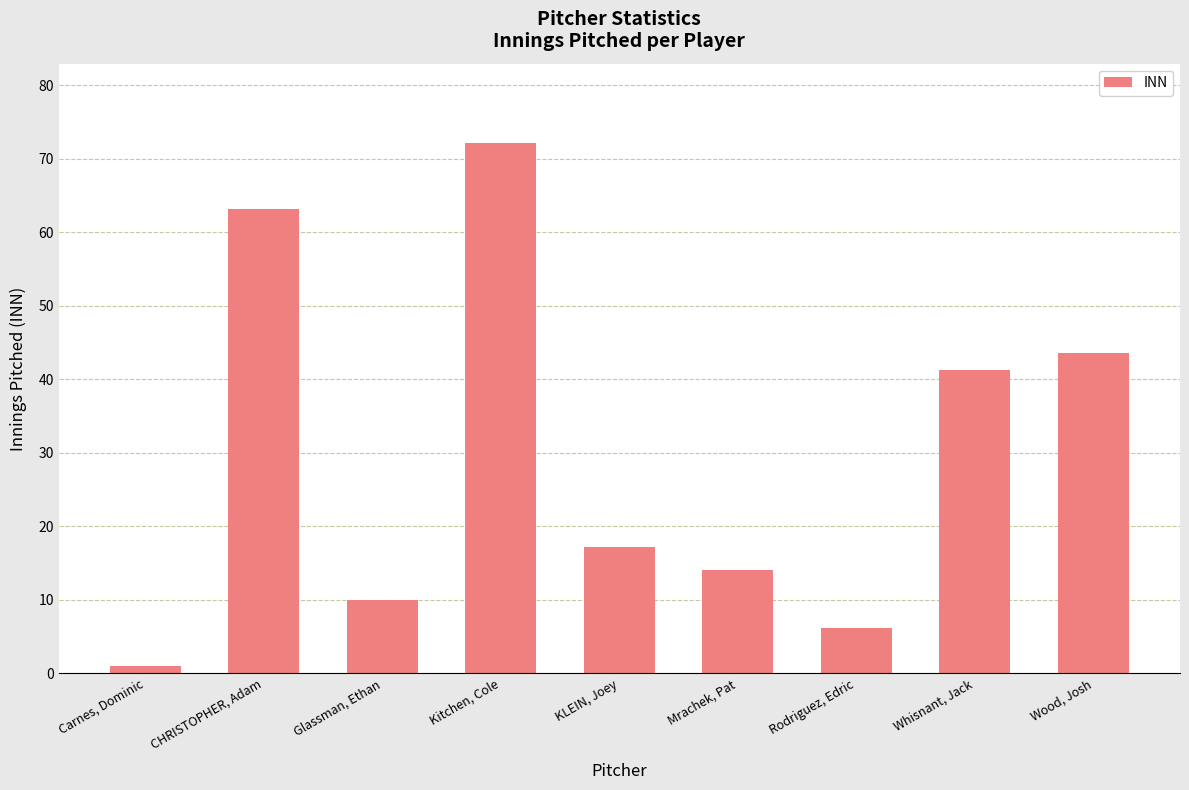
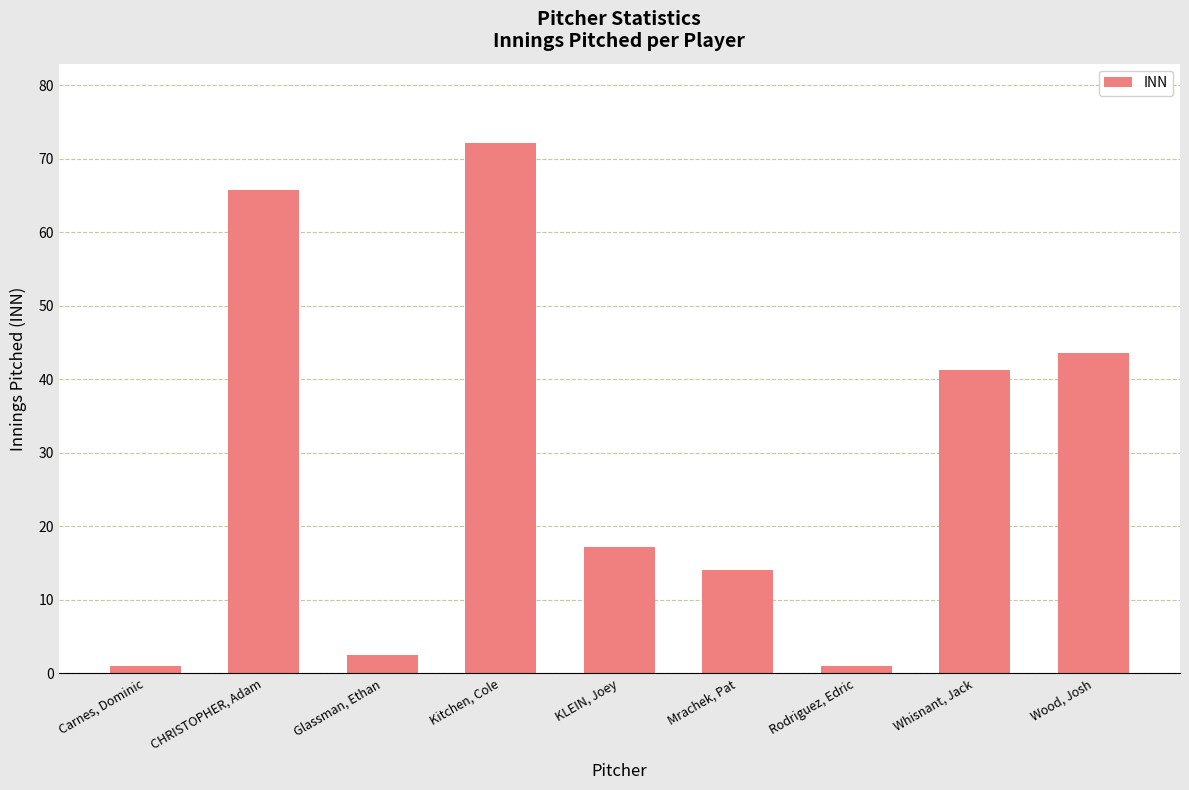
  {
    "Carnes, Dominic": 1,
-   "CHRISTOPHER, Adam": 63,
-   "Glassman, Ethan": 10,
+   "CHRISTOPHER, Adam": 66,
+   "Glassman, Ethan": 3,
    "Kitchen, Cole": 72,
    "KLEIN, Joey": 17,
    "Mrachek, Pat": 14,
-   "Rodriguez, Edric": 6,
+   "Rodriguez, Edric": 1,
    "Whisnant, Jack": 41,
    "Wood, Josh": 44
  }
